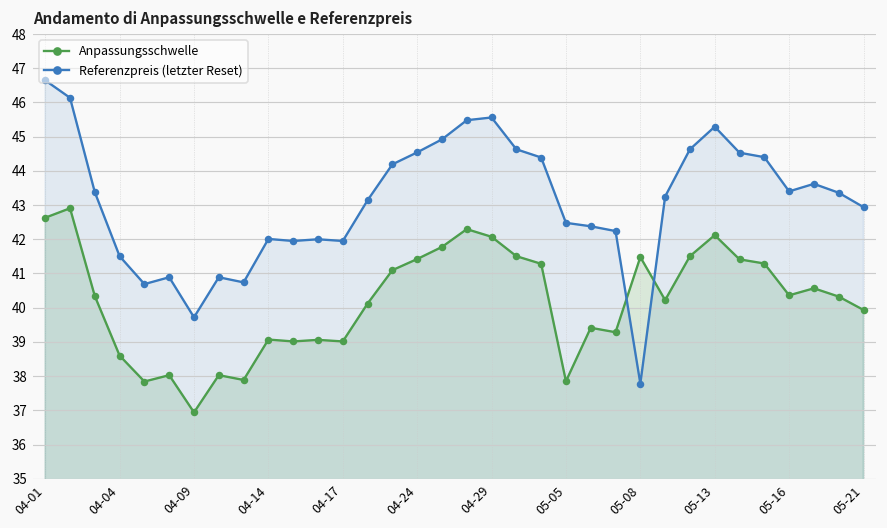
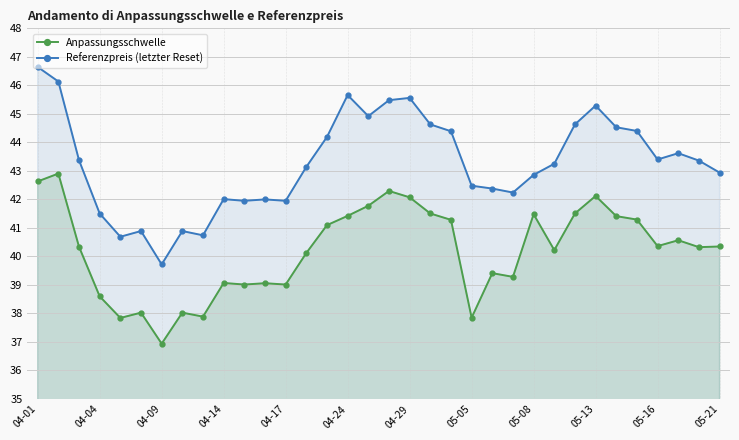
  {
    "Anpassungsschwelle": {
      "04-01": 42.6,
      "04-04": 38.6,
      "04-09": 36.9,
      "04-14": 39.1,
      "04-17": 39.0,
      "04-24": 41.4,
      "04-29": 42.1,
      "05-05": 37.9,
      "05-08": 41.5,
      "05-13": 42.1,
      "05-16": 40.4,
-     "05-21": 39.9
+     "05-21": 40.3
    },
    "Referenzpreis (letzter Reset)": {
      "04-04": 41.5,
      "04-09": 39.7,
      "04-14": 42.0,
      "04-17": 42.0,
-     "04-24": 44.5,
+     "04-24": 45.7,
      "04-29": 45.6,
      "05-05": 42.5,
-     "05-08": 37.8,
+     "05-08": 42.9,
      "05-13": 45.3,
      "05-16": 43.4,
      "05-21": 42.9
    }
  }
